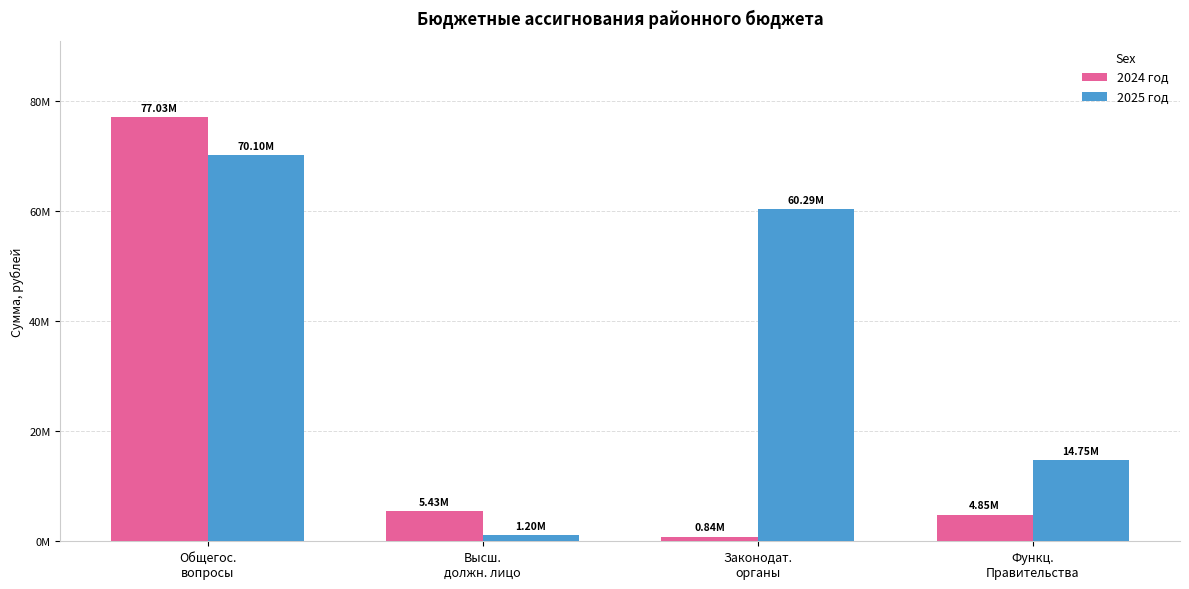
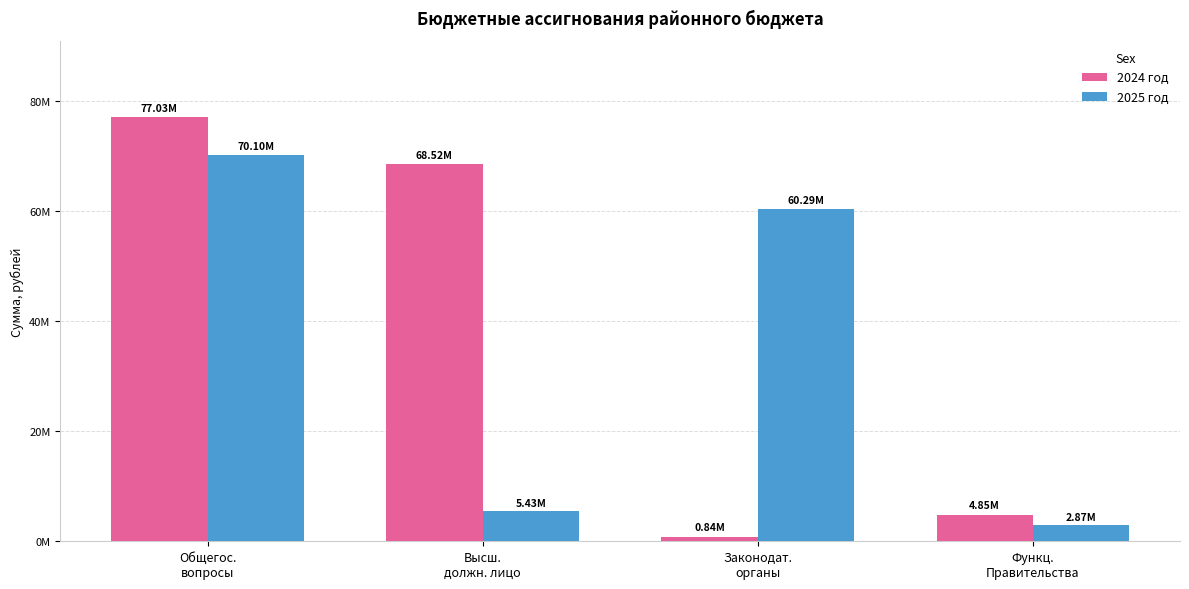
  {
    "2024 год": {
      "Общегос. вопросы": "77.03M",
-     "Высш. должн. лицо": "5.43M",
+     "Высш. должн. лицо": "68.52M",
      "Законодат. органы": "0.84M",
      "Функц. Правительства": "4.85M"
    },
    "2025 год": {
      "Общегос. вопросы": "70.10M",
-     "Высш. должн. лицо": "1.20M",
+     "Высш. должн. лицо": "5.43M",
      "Законодат. органы": "60.29M",
-     "Функц. Правительства": "14.75M"
+     "Функц. Правительства": "2.87M"
    }
  }
